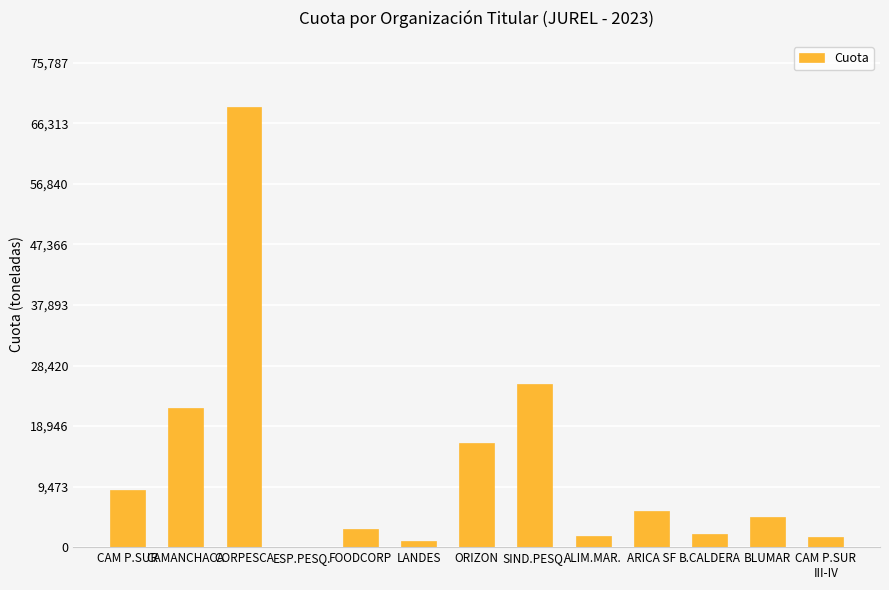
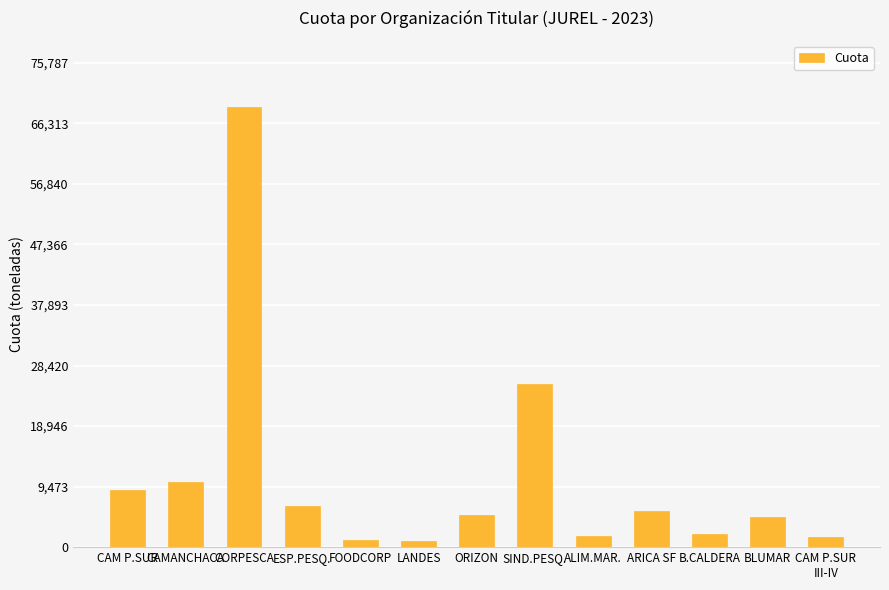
  {
-   "CAMANCHACA": "22,000",
-   "ESP.PESQ.": "0",
-   "FOODCORP": "3,000",
+   "CAMANCHACA": "10,000",
+   "ESP.PESQ.": "6,000",
+   "FOODCORP": "1,000",
    "LANDES": "1,000",
-   "ORIZON": "16,000",
+   "ORIZON": "5,000",
    "SIND.PESQ.": "25,000",
    "ALIM.MAR.": "2,000",
    "ARICA SF": "6,000",
    "B.CALDERA": "2,000",
    "BLUMAR": "5,000",
    "CAM P.SUR III-IV": "2,000"
  }
